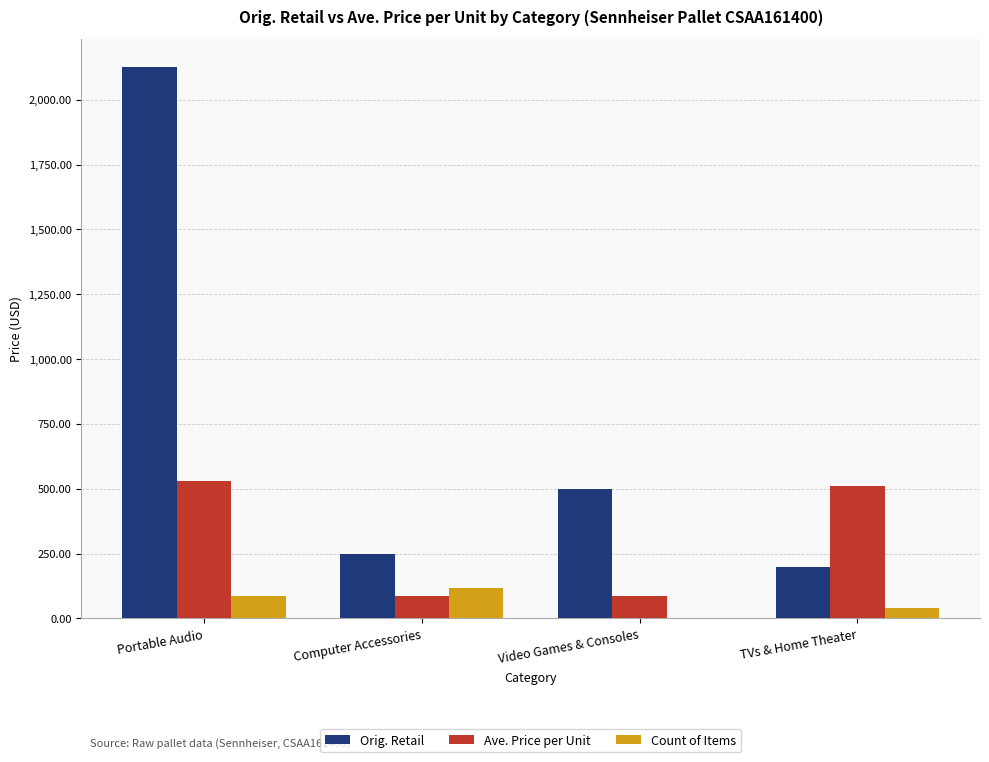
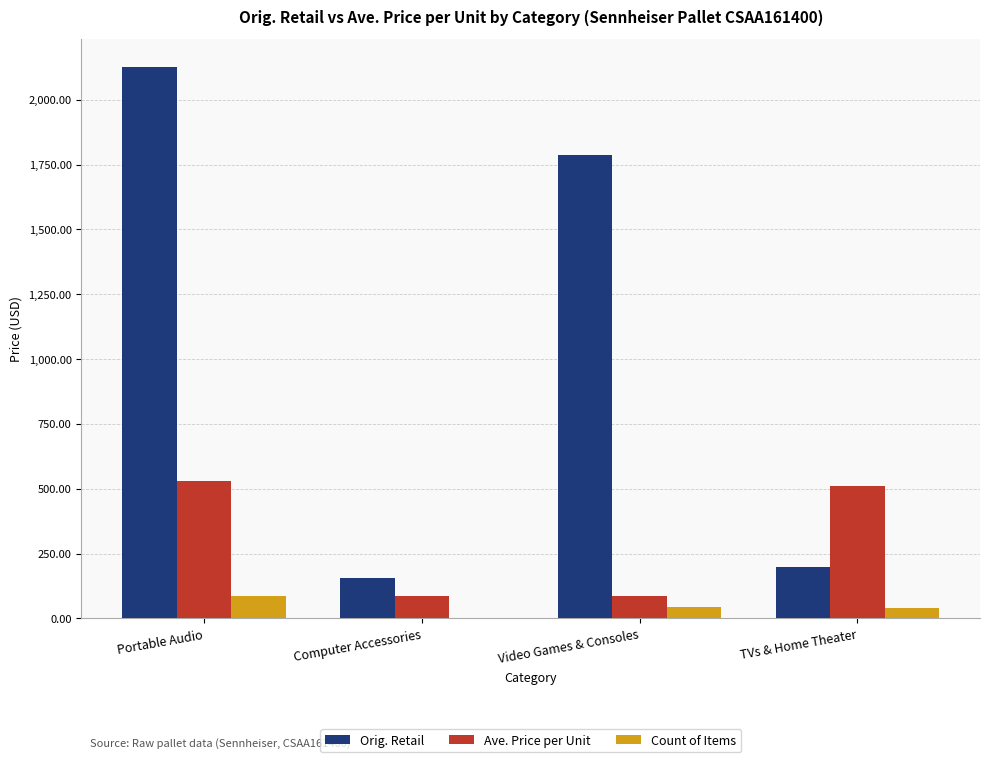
  {
    "Orig. Retail": {
      "Portable Audio": "2,130",
-     "Computer Accessories": "250",
-     "Video Games & Consoles": "500",
+     "Computer Accessories": "160",
+     "Video Games & Consoles": "1,790",
      "TVs & Home Theater": "200"
    },
    "Ave. Price per Unit": {
      "Portable Audio": "530",
      "Computer Accessories": "90",
      "Video Games & Consoles": "90",
      "TVs & Home Theater": "510"
    },
    "Count of Items": {
      "Portable Audio": "90",
-     "Computer Accessories": "120",
-     "Video Games & Consoles": "0",
+     "Computer Accessories": "0",
+     "Video Games & Consoles": "40",
      "TVs & Home Theater": "40"
    }
  }
